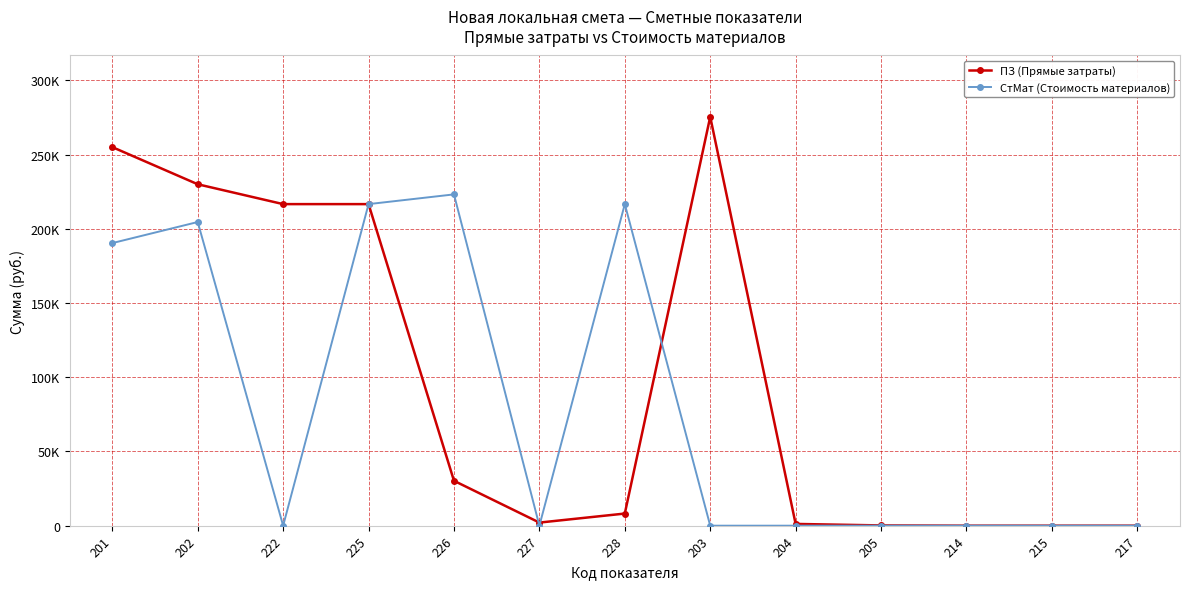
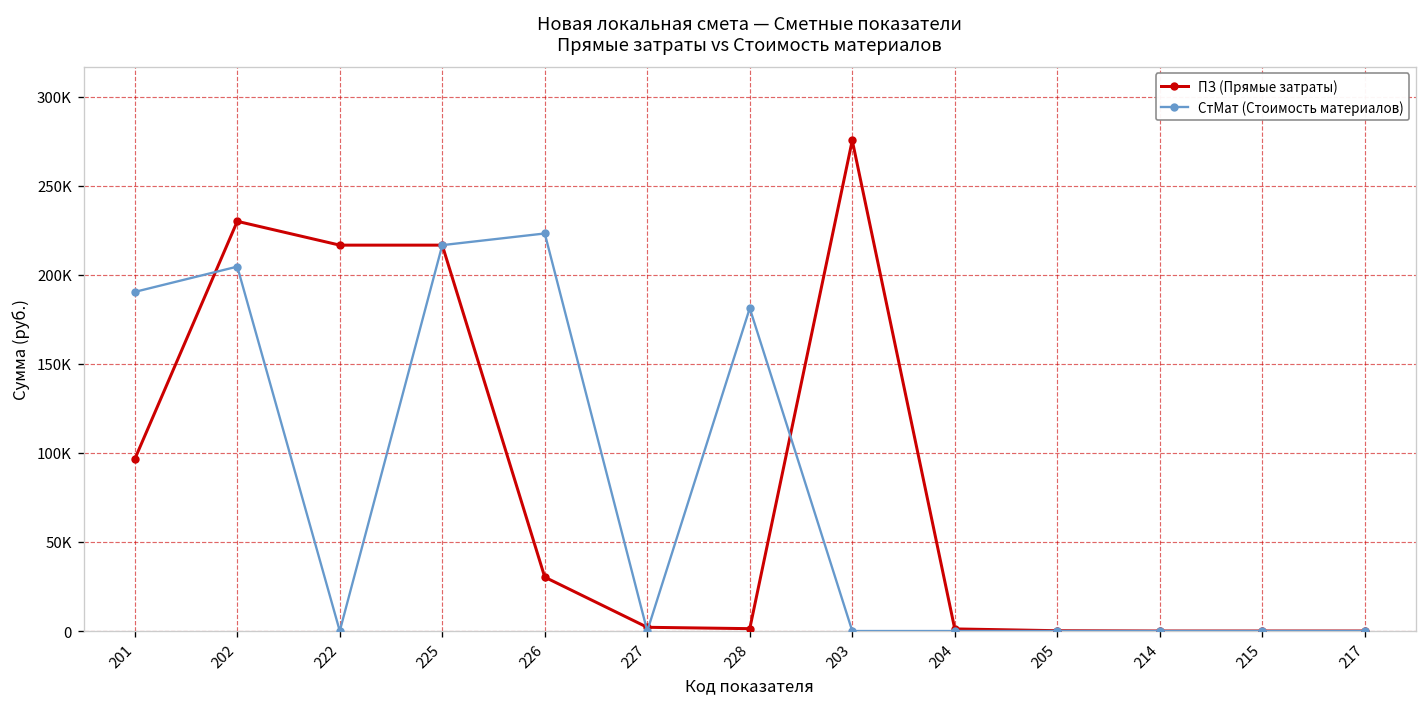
  {
    "ПЗ (Прямые затраты)": {
-     "201": 255000,
+     "201": 97000,
      "202": 230000,
      "222": 217000,
      "226": 30000,
      "227": 2000,
-     "228": 8000,
+     "228": 1000,
      "203": 275000
    },
    "СтМат (Стоимость материалов)": {
      "201": 190000,
      "202": 205000,
      "222": 0,
      "226": 223000,
      "227": 0,
-     "228": 217000,
+     "228": 181000,
      "203": 0
    }
  }
